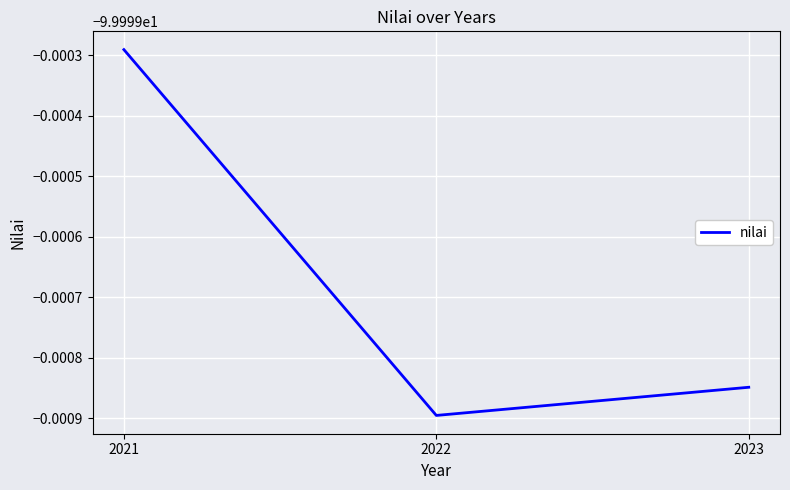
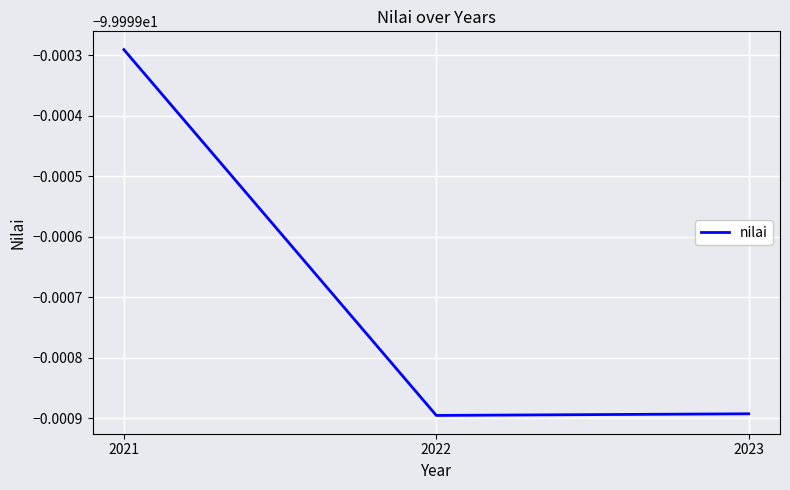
  {
    "2021": -99.99929,
    "2022": -99.99990,
-   "2023": -99.99985
+   "2023": -99.99989
  }
